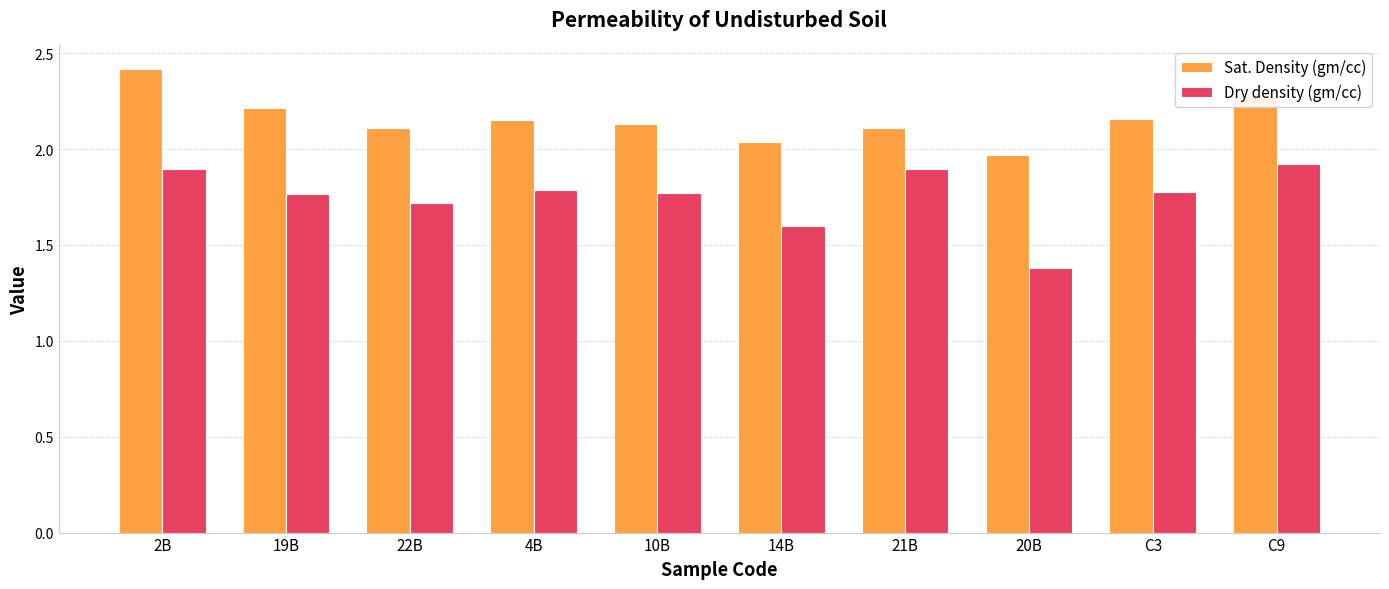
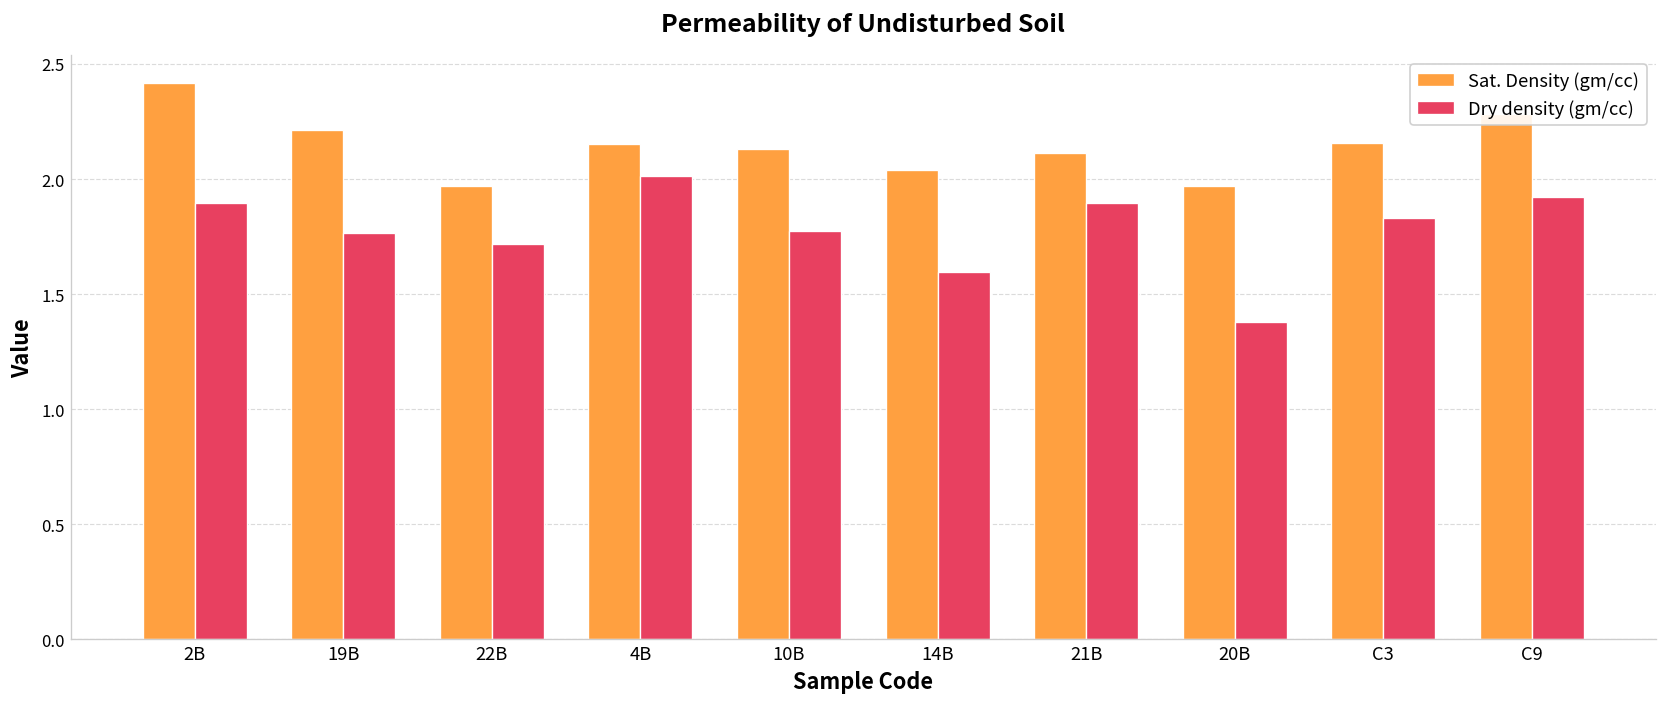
  {
    "Sat. Density (gm/cc)": {
      "2B": 2.42,
      "19B": 2.21,
-     "22B": 2.11,
+     "22B": 1.97,
      "4B": 2.15,
      "10B": 2.13,
      "14B": 2.04,
      "21B": 2.11,
      "20B": 1.97,
      "C3": 2.16
    },
    "Dry density (gm/cc)": {
      "2B": 1.90,
      "19B": 1.77,
      "22B": 1.72,
-     "4B": 1.79,
+     "4B": 2.01,
      "10B": 1.77,
      "14B": 1.60,
      "21B": 1.89,
      "20B": 1.38,
-     "C3": 1.78,
+     "C3": 1.83,
      "C9": 1.92
    }
  }
